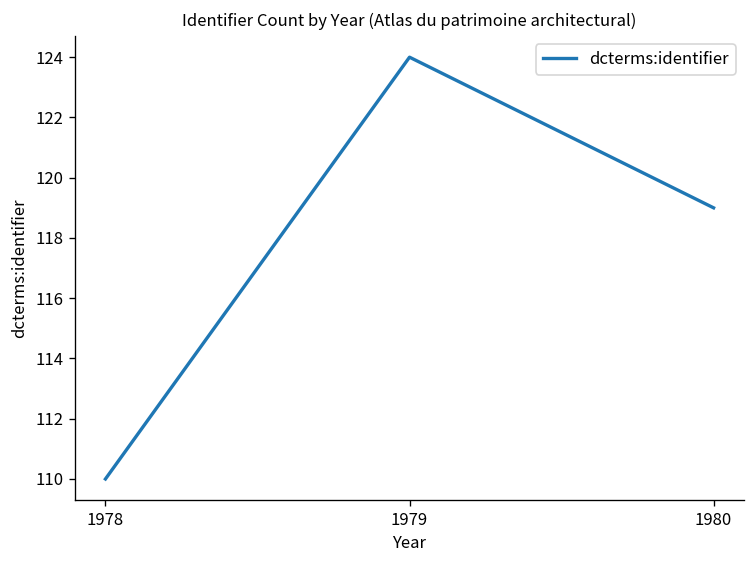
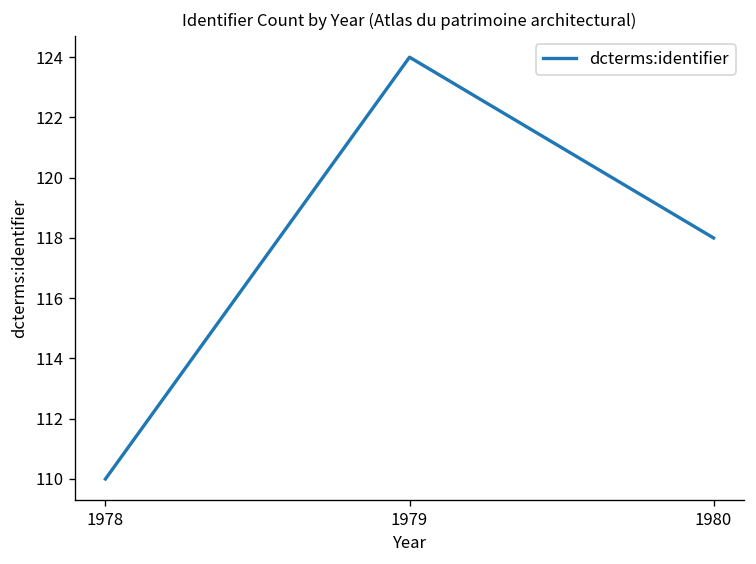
  {
    "1978": 110,
    "1979": 124,
-   "1980": 119
+   "1980": 118
  }
